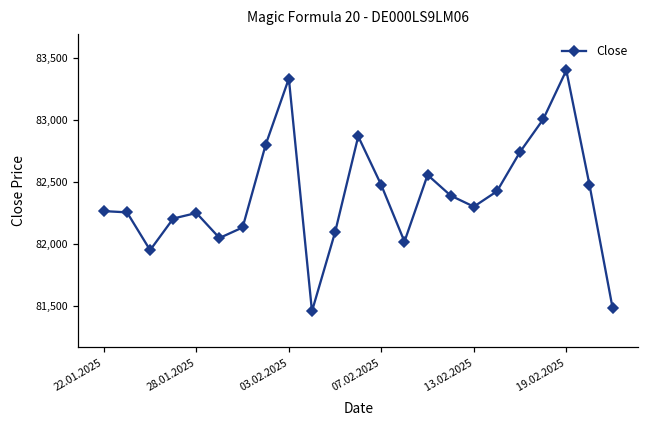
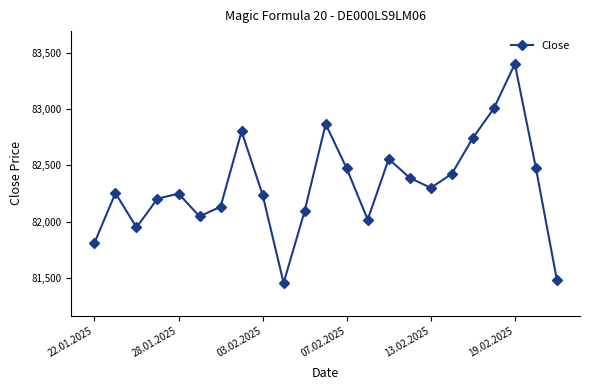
  {
-   "22.01.2025": "82,260",
+   "22.01.2025": "81,810",
    "28.01.2025": "82,250",
-   "03.02.2025": "83,330",
+   "03.02.2025": "82,240",
    "07.02.2025": "82,470",
    "13.02.2025": "82,300",
    "19.02.2025": "83,400"
  }
